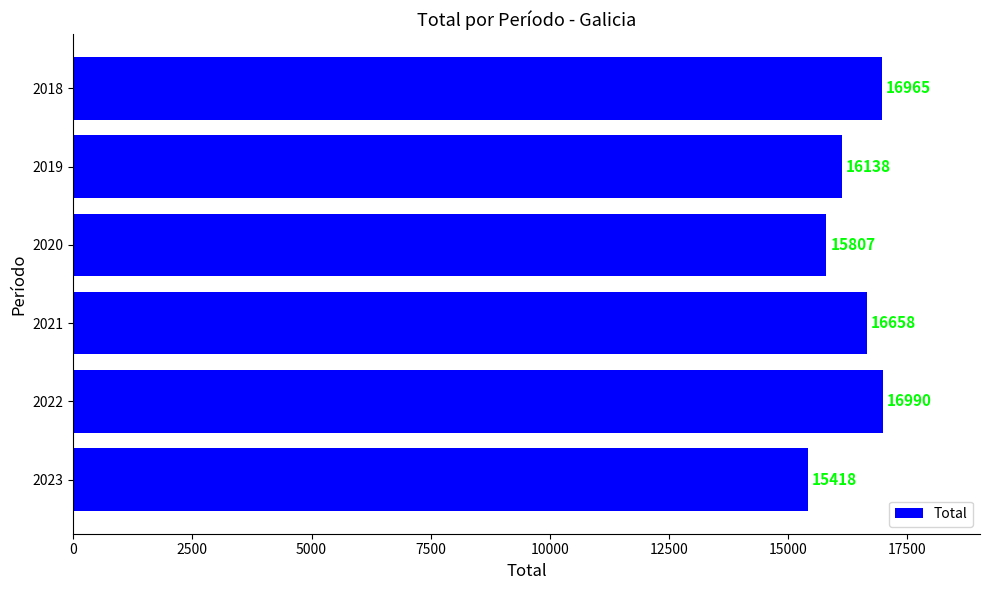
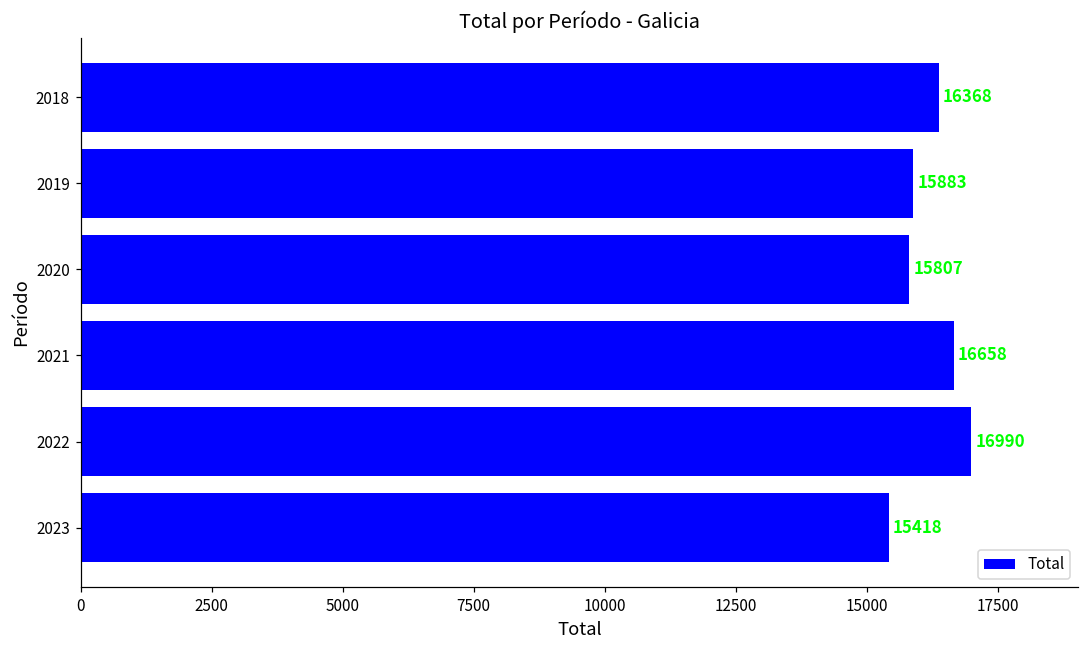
  {
-   "2018": 16965,
-   "2019": 16138,
+   "2018": 16368,
+   "2019": 15883,
    "2020": 15807,
    "2021": 16658,
    "2022": 16990,
    "2023": 15418
  }
